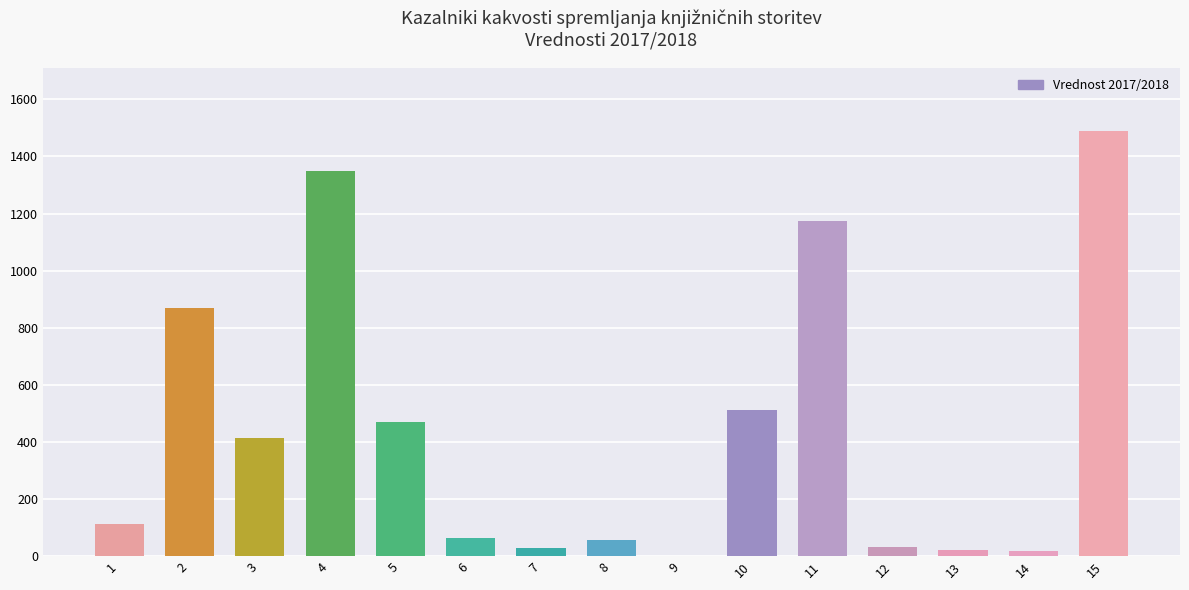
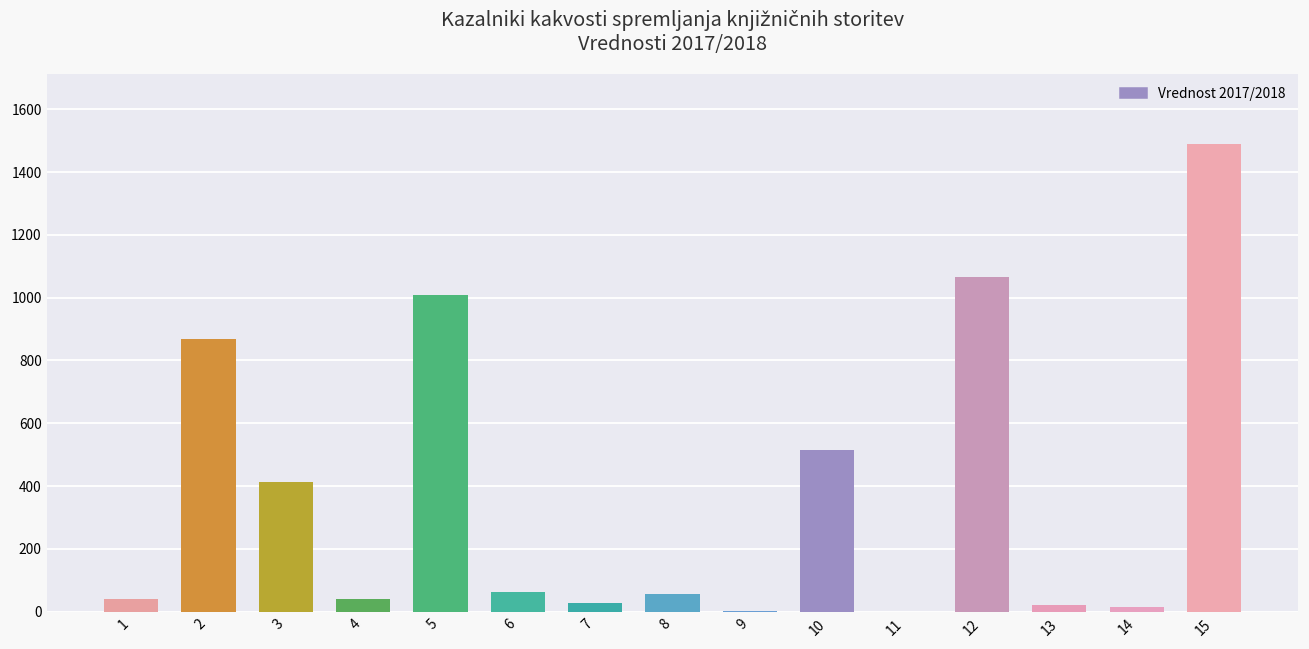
  {
-   "1": 110,
+   "1": 40,
    "2": 870,
    "3": 410,
-   "4": 1350,
-   "5": 470,
+   "4": 40,
+   "5": 1010,
    "6": 60,
    "7": 30,
    "8": 50,
    "10": 510,
-   "11": 1180,
-   "12": 30,
+   "11": 0,
+   "12": 1070,
    "13": 20,
    "14": 20,
    "15": 1490
  }
